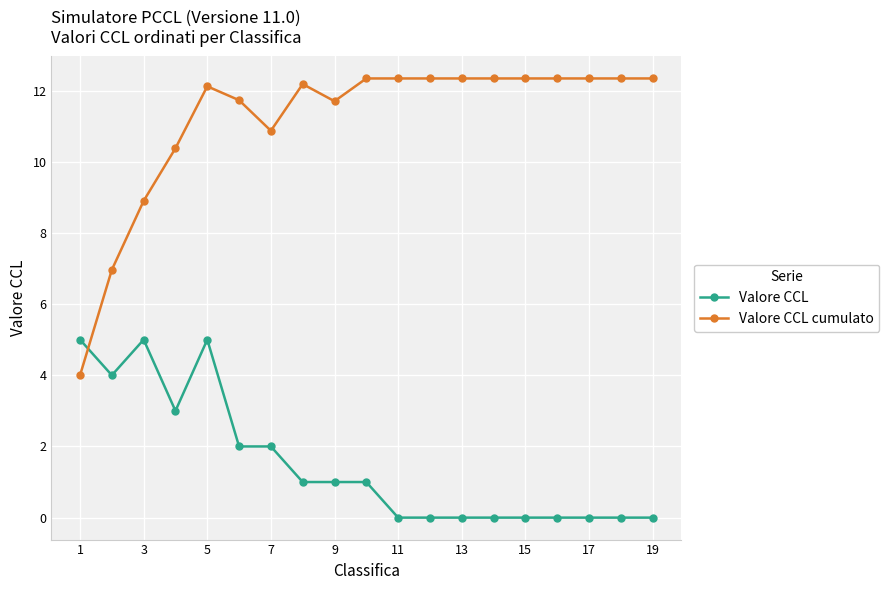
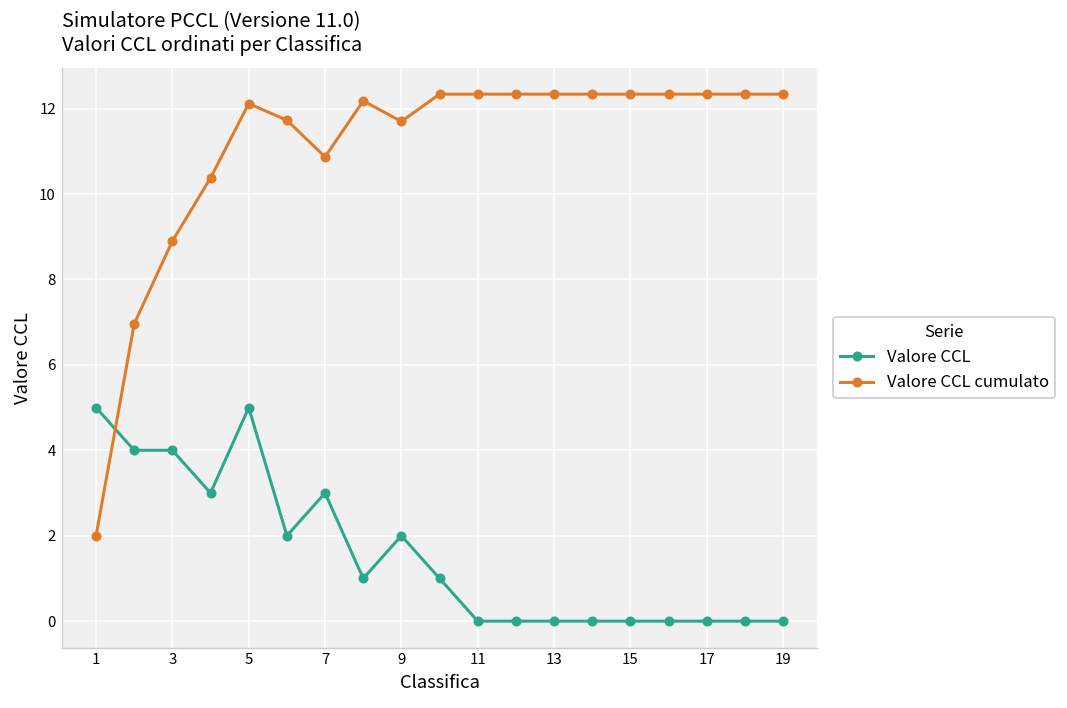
  {
    "Valore CCL": {
      "1": 5,
-     "3": 5,
+     "3": 4,
      "5": 5,
-     "7": 2,
-     "9": 1,
+     "7": 3,
+     "9": 2,
      "11": 0,
      "13": 0,
      "15": 0,
      "17": 0,
      "19": 0
    },
    "Valore CCL cumulato": {
-     "1": 4,
+     "1": 2,
      "3": 8.9,
      "5": 12.1,
      "7": 10.9,
      "9": 11.7,
      "11": 12.3,
      "13": 12.3,
      "15": 12.3,
      "17": 12.3,
      "19": 12.3
    }
  }
